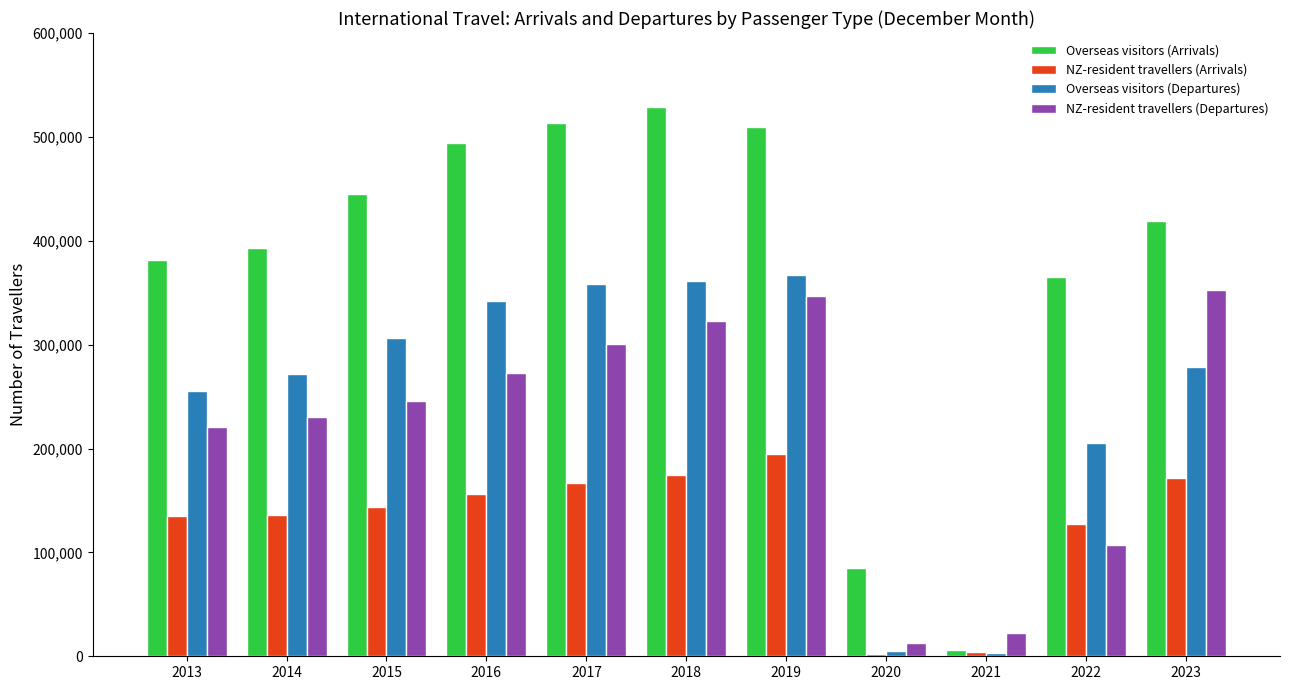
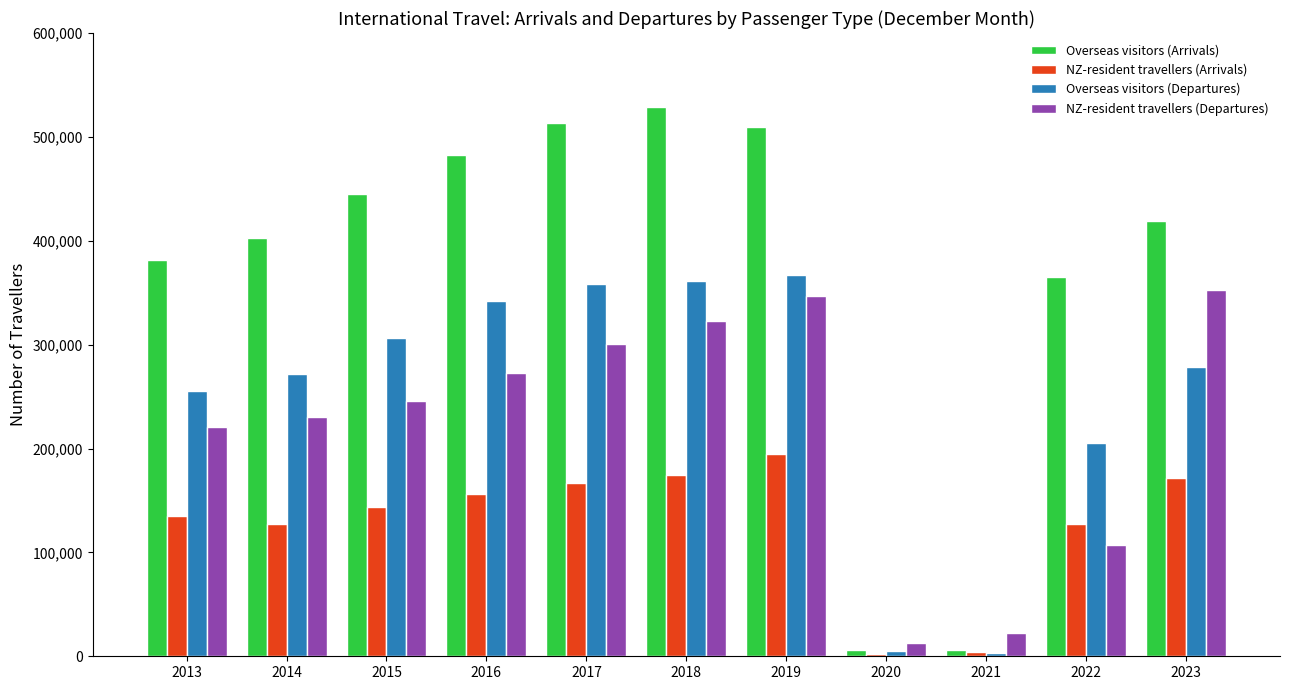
  {
    "Overseas visitors (Arrivals)": {
      "2013": "382,000",
-     "2014": "393,000",
+     "2014": "403,000",
      "2015": "445,000",
-     "2016": "494,000",
+     "2016": "483,000",
      "2017": "513,000",
      "2018": "529,000",
      "2019": "510,000",
-     "2020": "85,000",
+     "2020": "6,000",
      "2021": "6,000",
      "2022": "365,000",
      "2023": "419,000"
    },
    "NZ-resident travellers (Arrivals)": {
      "2013": "135,000",
-     "2014": "136,000",
+     "2014": "127,000",
      "2015": "144,000",
      "2016": "156,000",
      "2017": "167,000",
      "2018": "174,000",
      "2019": "195,000",
      "2020": "3,000",
      "2021": "4,000",
      "2022": "127,000",
      "2023": "172,000"
    },
    "Overseas visitors (Departures)": {
      "2013": "256,000",
      "2014": "271,000",
      "2015": "307,000",
      "2016": "342,000",
      "2017": "359,000",
      "2018": "361,000",
      "2019": "367,000",
      "2020": "5,000",
      "2021": "4,000",
      "2022": "205,000",
      "2023": "279,000"
    },
    "NZ-resident travellers (Departures)": {
      "2013": "221,000",
      "2014": "231,000",
      "2015": "246,000",
      "2016": "273,000",
      "2017": "300,000",
      "2018": "323,000",
      "2019": "347,000",
      "2020": "13,000",
      "2021": "23,000",
      "2022": "108,000",
      "2023": "352,000"
    }
  }
